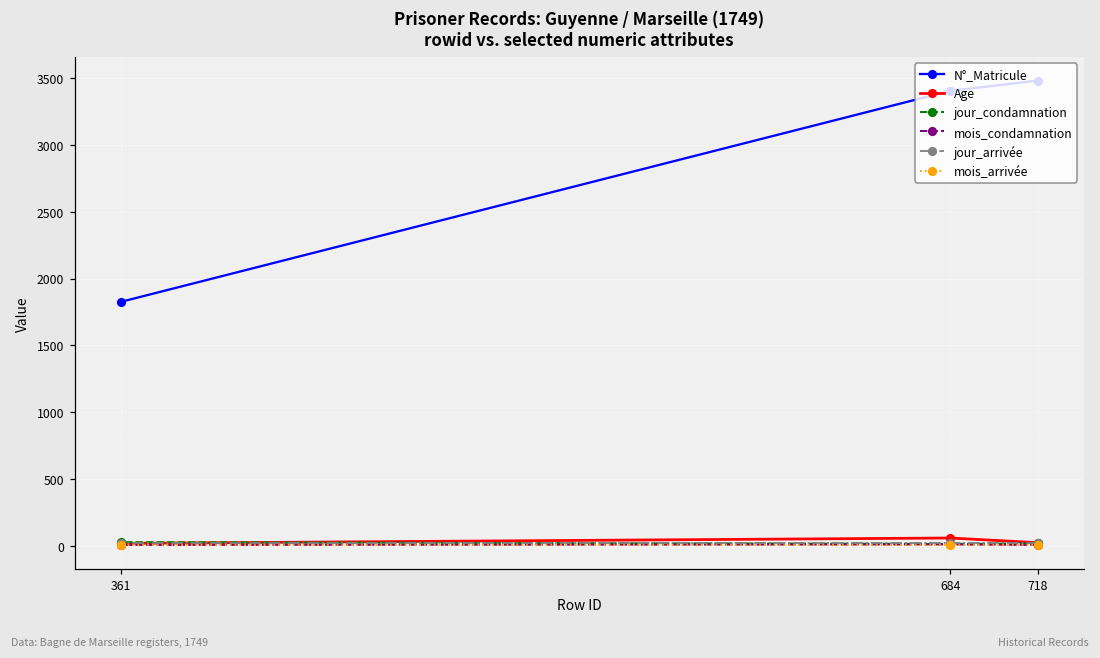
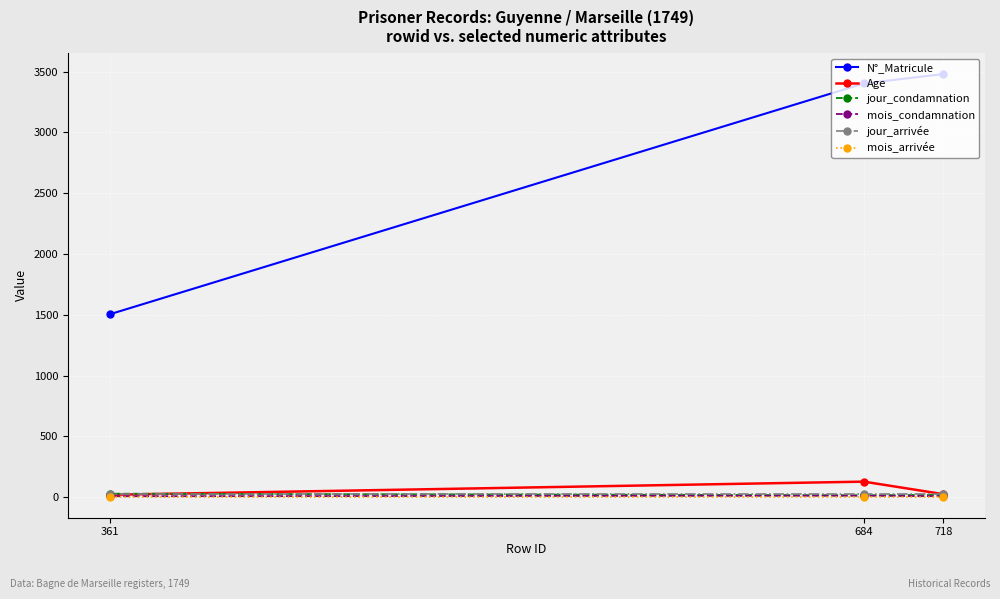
  {
    "N°_Matricule": {
-     "361": 1830
+     "361": 1500
    },
    "Age": {
-     "684": 60
+     "684": 130
    }
  }
